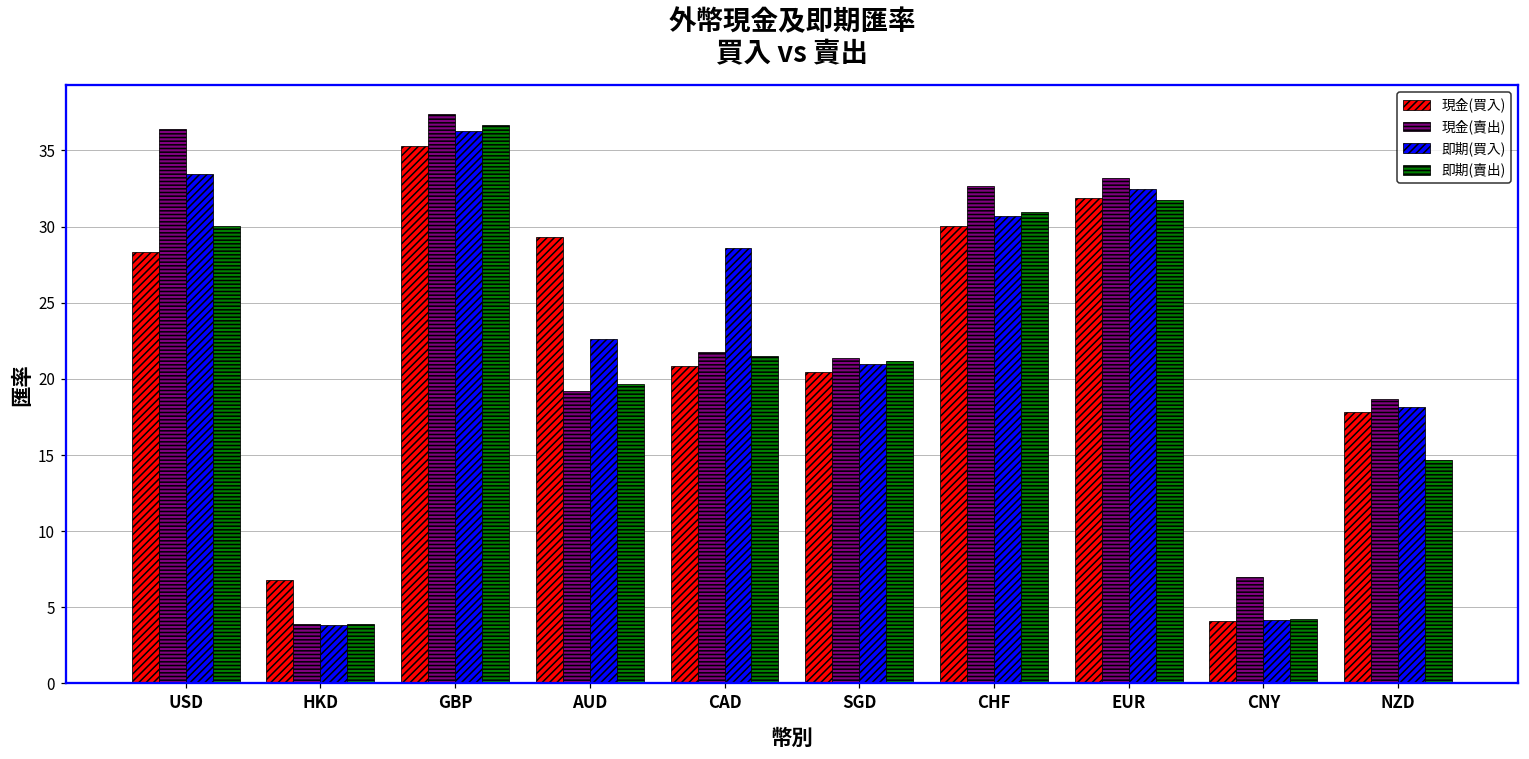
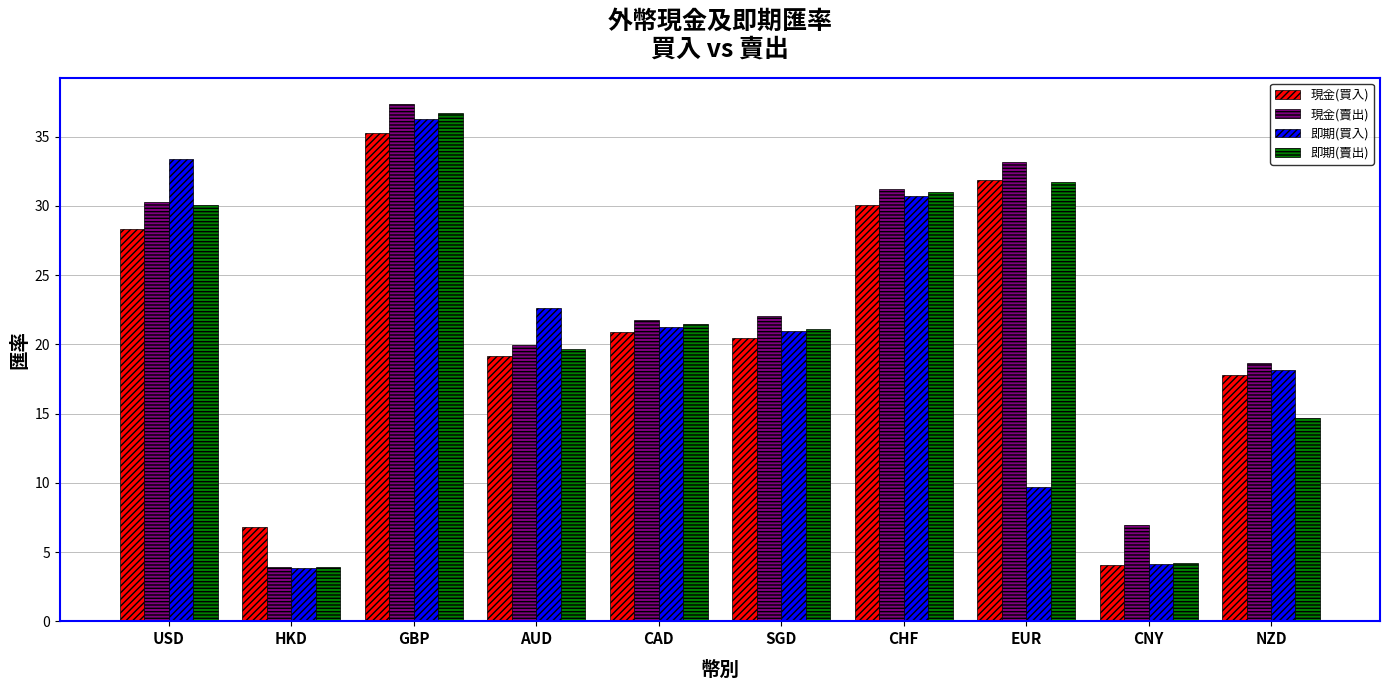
  {
    "現金(買入)": {
      "USD": 28.3,
      "HKD": 6.8,
      "GBP": 35.3,
-     "AUD": 29.3,
+     "AUD": 19.2,
      "CAD": 20.9,
      "SGD": 20.5,
      "CHF": 30.0,
      "EUR": 31.9,
      "CNY": 4.1,
      "NZD": 17.8
    },
    "現金(賣出)": {
-     "USD": 36.4,
+     "USD": 30.3,
      "HKD": 3.9,
      "GBP": 37.4,
-     "AUD": 19.2,
+     "AUD": 19.9,
      "CAD": 21.8,
-     "SGD": 21.4,
-     "CHF": 32.7,
+     "SGD": 22.0,
+     "CHF": 31.2,
      "EUR": 33.2,
      "CNY": 7.0,
      "NZD": 18.7
    },
    "即期(買入)": {
      "USD": 33.4,
      "HKD": 3.8,
      "GBP": 36.3,
      "AUD": 22.6,
-     "CAD": 28.6,
+     "CAD": 21.3,
      "SGD": 21.0,
      "CHF": 30.7,
-     "EUR": 32.5,
+     "EUR": 9.7,
      "CNY": 4.2,
      "NZD": 18.2
    },
    "即期(賣出)": {
      "USD": 30.0,
      "HKD": 3.9,
      "GBP": 36.7,
      "AUD": 19.7,
      "CAD": 21.5,
      "SGD": 21.2,
      "CHF": 31.0,
      "EUR": 31.7,
      "CNY": 4.2,
      "NZD": 14.7
    }
  }
